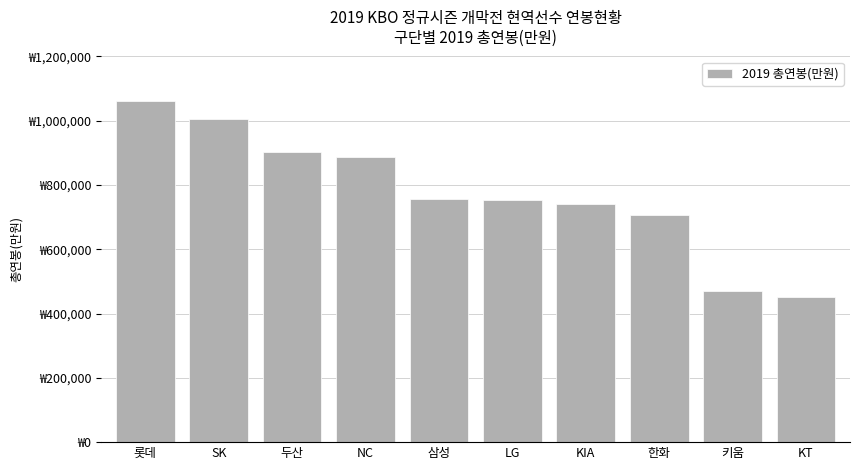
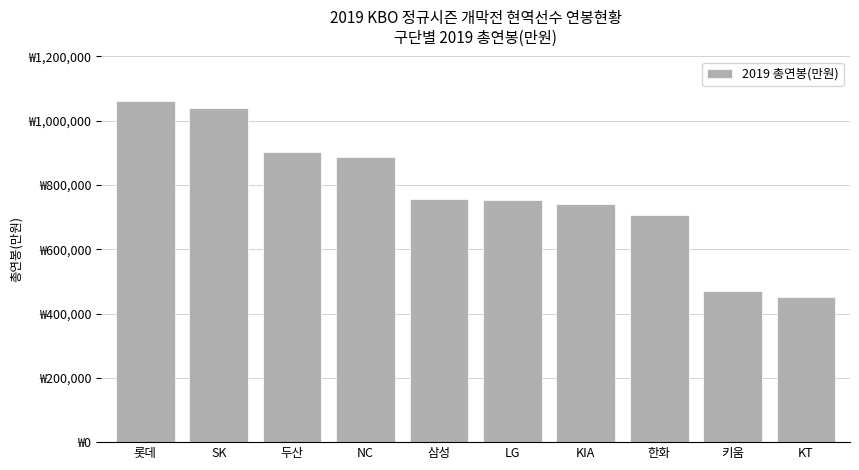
  {
    "롯데": "₩1,060,000",
-   "SK": "₩1,000,000",
+   "SK": "₩1,040,000",
    "두산": "₩900,000",
    "NC": "₩890,000",
    "삼성": "₩760,000",
    "LG": "₩750,000",
    "KIA": "₩740,000",
    "한화": "₩710,000",
    "키움": "₩470,000",
    "KT": "₩450,000"
  }
